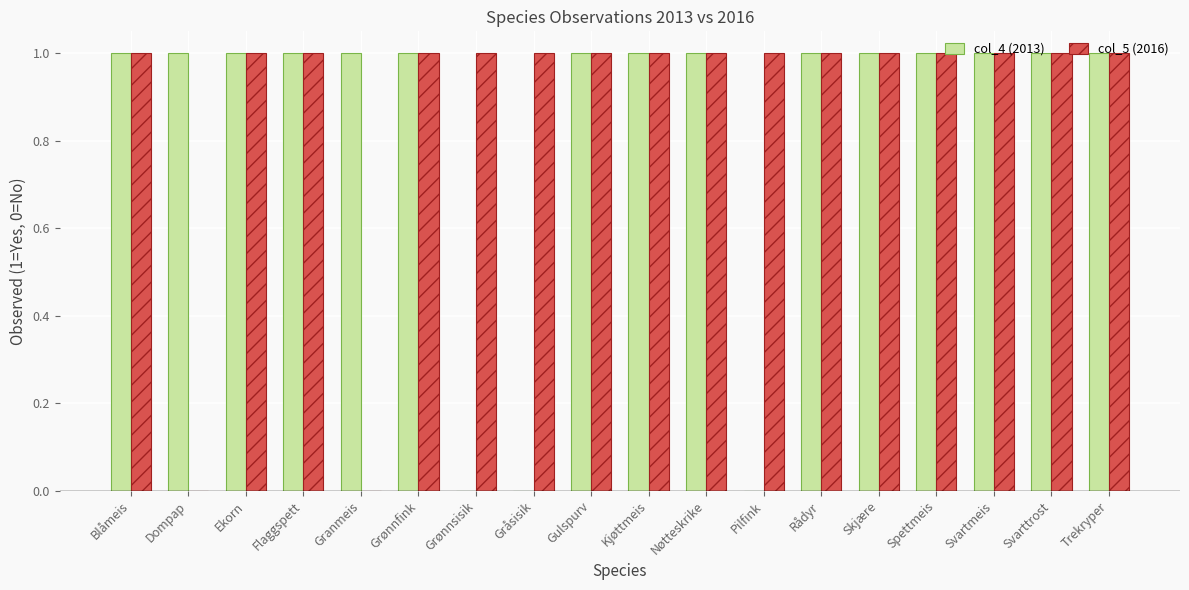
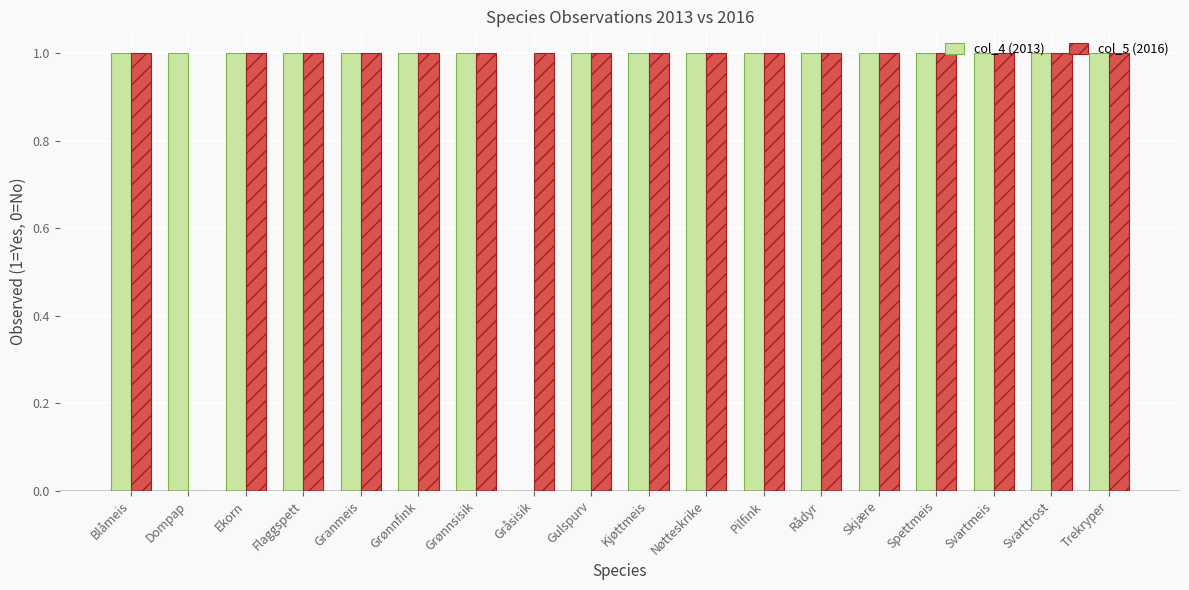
  {
    "col_4 (2013)": {
      "Blåmeis": 1,
      "Dompap": 1,
      "Ekorn": 1,
      "Flaggspett": 1,
      "Granmeis": 1,
      "Grønnfink": 1,
-     "Grønnsisik": 0,
+     "Grønnsisik": 1,
      "Gråsisik": 0,
      "Gulspurv": 1,
      "Kjøttmeis": 1,
      "Nøtteskrike": 1,
-     "Pilfink": 0,
+     "Pilfink": 1,
      "Rådyr": 1,
      "Skjære": 1,
      "Spettmeis": 1,
      "Svartmeis": 1,
      "Svarttrost": 1,
      "Trekryper": 1
    },
    "col_5 (2016)": {
      "Blåmeis": 1,
      "Dompap": 0,
      "Ekorn": 1,
      "Flaggspett": 1,
-     "Granmeis": 0,
+     "Granmeis": 1,
      "Grønnfink": 1,
      "Grønnsisik": 1,
      "Gråsisik": 1,
      "Gulspurv": 1,
      "Kjøttmeis": 1,
      "Nøtteskrike": 1,
      "Pilfink": 1,
      "Rådyr": 1,
      "Skjære": 1,
      "Spettmeis": 1,
      "Svartmeis": 1,
      "Svarttrost": 1,
      "Trekryper": 1
    }
  }
